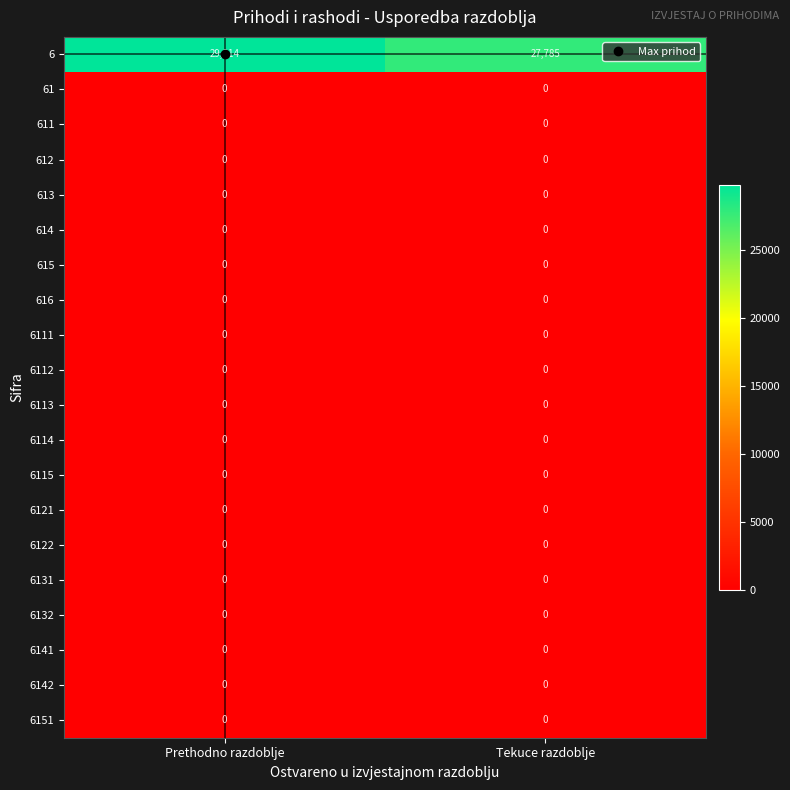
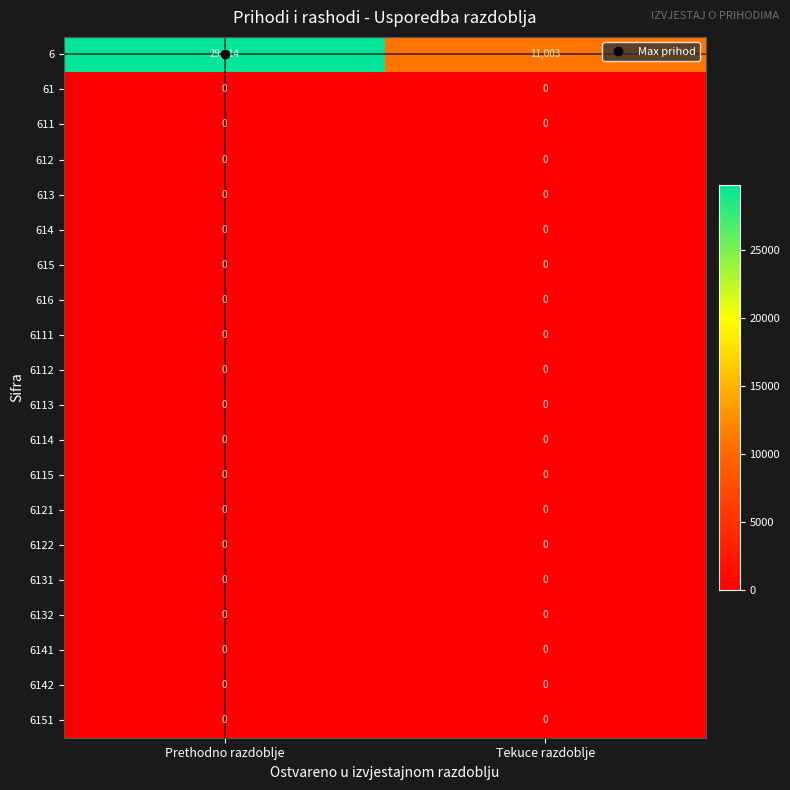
  {
    "6": {
-     "Tekuce razdoblje": "27,785"
+     "Tekuce razdoblje": "11,003"
    },
    "61": {
      "Prethodno razdoblje": "0",
      "Tekuce razdoblje": "0"
    },
    "611": {
      "Prethodno razdoblje": "0",
      "Tekuce razdoblje": "0"
    },
    "612": {
      "Prethodno razdoblje": "0",
      "Tekuce razdoblje": "0"
    },
    "613": {
      "Prethodno razdoblje": "0",
      "Tekuce razdoblje": "0"
    },
    "614": {
      "Prethodno razdoblje": "0",
      "Tekuce razdoblje": "0"
    },
    "615": {
      "Prethodno razdoblje": "0",
      "Tekuce razdoblje": "0"
    },
    "616": {
      "Prethodno razdoblje": "0",
      "Tekuce razdoblje": "0"
    },
    "6111": {
      "Prethodno razdoblje": "0",
      "Tekuce razdoblje": "0"
    },
    "6112": {
      "Prethodno razdoblje": "0",
      "Tekuce razdoblje": "0"
    },
    "6113": {
      "Prethodno razdoblje": "0",
      "Tekuce razdoblje": "0"
    },
    "6114": {
      "Prethodno razdoblje": "0",
      "Tekuce razdoblje": "0"
    },
    "6115": {
      "Prethodno razdoblje": "0",
      "Tekuce razdoblje": "0"
    },
    "6121": {
      "Prethodno razdoblje": "0",
      "Tekuce razdoblje": "0"
    },
    "6122": {
      "Prethodno razdoblje": "0",
      "Tekuce razdoblje": "0"
    },
    "6131": {
      "Prethodno razdoblje": "0",
      "Tekuce razdoblje": "0"
    },
    "6132": {
      "Prethodno razdoblje": "0",
      "Tekuce razdoblje": "0"
    },
    "6141": {
      "Prethodno razdoblje": "0",
      "Tekuce razdoblje": "0"
    },
    "6142": {
      "Prethodno razdoblje": "0",
      "Tekuce razdoblje": "0"
    },
    "6151": {
      "Prethodno razdoblje": "0",
      "Tekuce razdoblje": "0"
    }
  }
